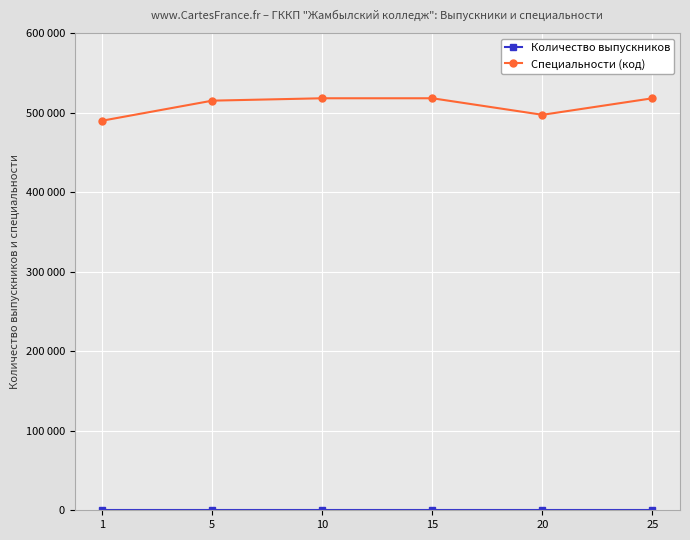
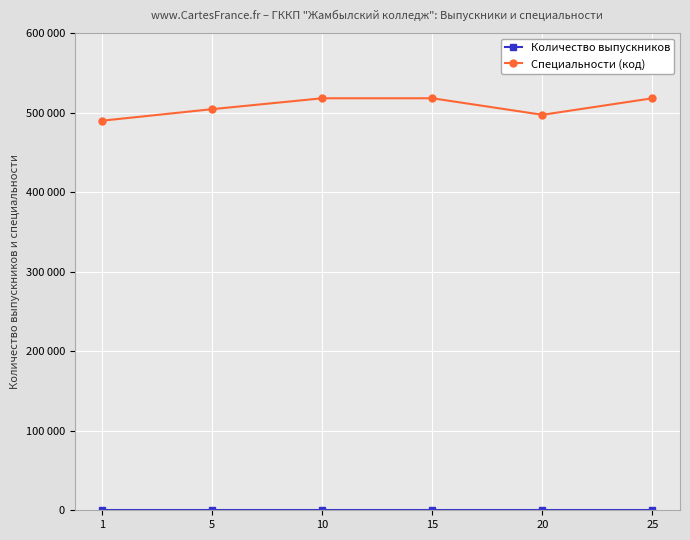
  {
    "Количество выпускников": {
      "1": 0,
      "5": 0,
      "10": 0,
      "15": 0,
      "20": 0,
      "25": 0
    },
    "Специальности (код)": {
      "1": 490000,
-     "5": 520000,
+     "5": 500000,
      "10": 520000,
      "15": 520000,
      "20": 500000,
      "25": 520000
    }
  }
